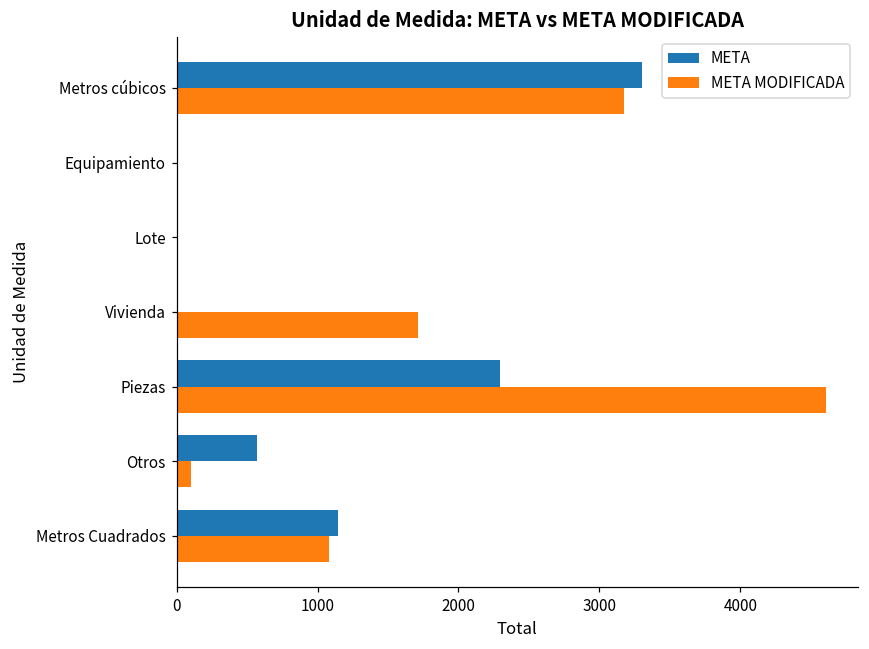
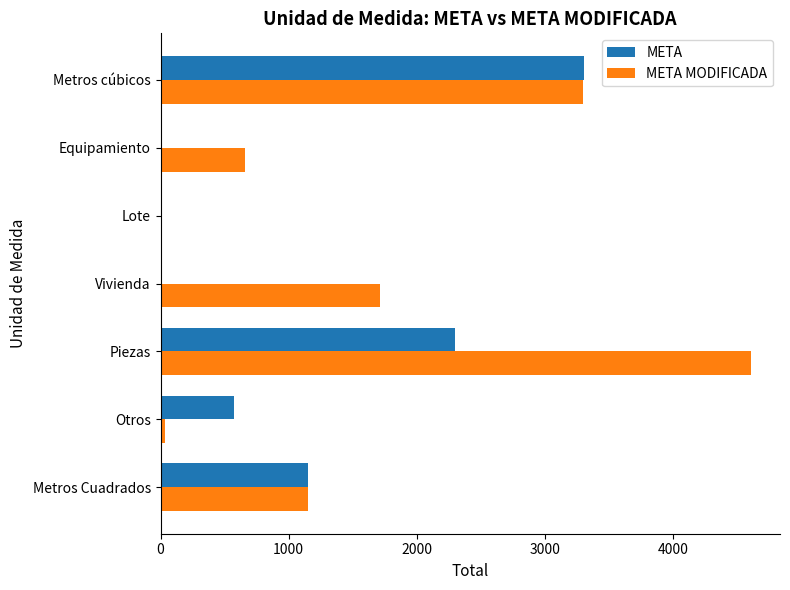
  {
    "META": {
      "Metros cúbicos": 3300,
      "Piezas": 2300,
      "Otros": 570,
      "Metros Cuadrados": 1150
    },
    "META MODIFICADA": {
-     "Metros cúbicos": 3170,
-     "Equipamiento": 0,
+     "Metros cúbicos": 3300,
+     "Equipamiento": 660,
      "Vivienda": 1710,
      "Piezas": 4610,
-     "Otros": 100,
-     "Metros Cuadrados": 1080
+     "Otros": 40,
+     "Metros Cuadrados": 1150
    }
  }
